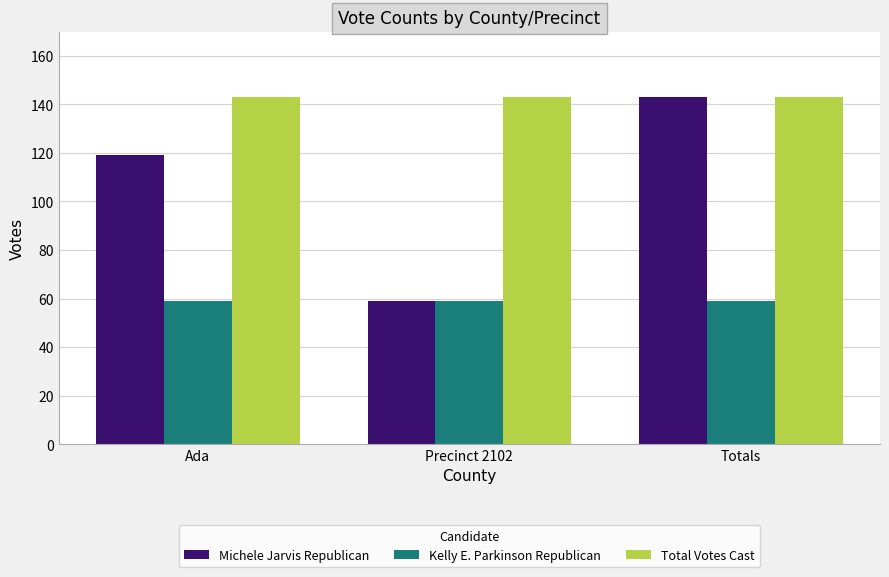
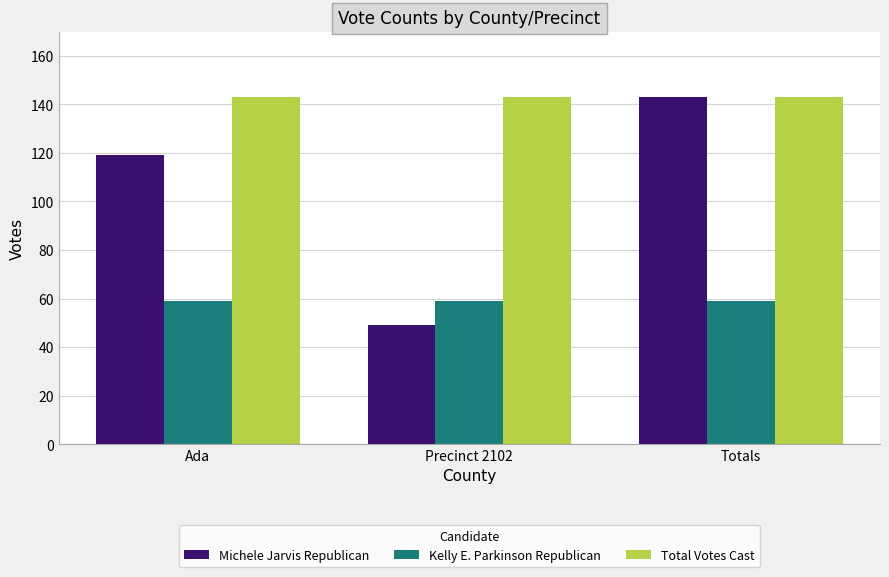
  {
    "Michele Jarvis Republican": {
      "Ada": 119,
-     "Precinct 2102": 59,
+     "Precinct 2102": 49,
      "Totals": 143
    },
    "Kelly E. Parkinson Republican": {
      "Ada": 59,
      "Precinct 2102": 59,
      "Totals": 59
    },
    "Total Votes Cast": {
      "Ada": 143,
      "Precinct 2102": 143,
      "Totals": 143
    }
  }
